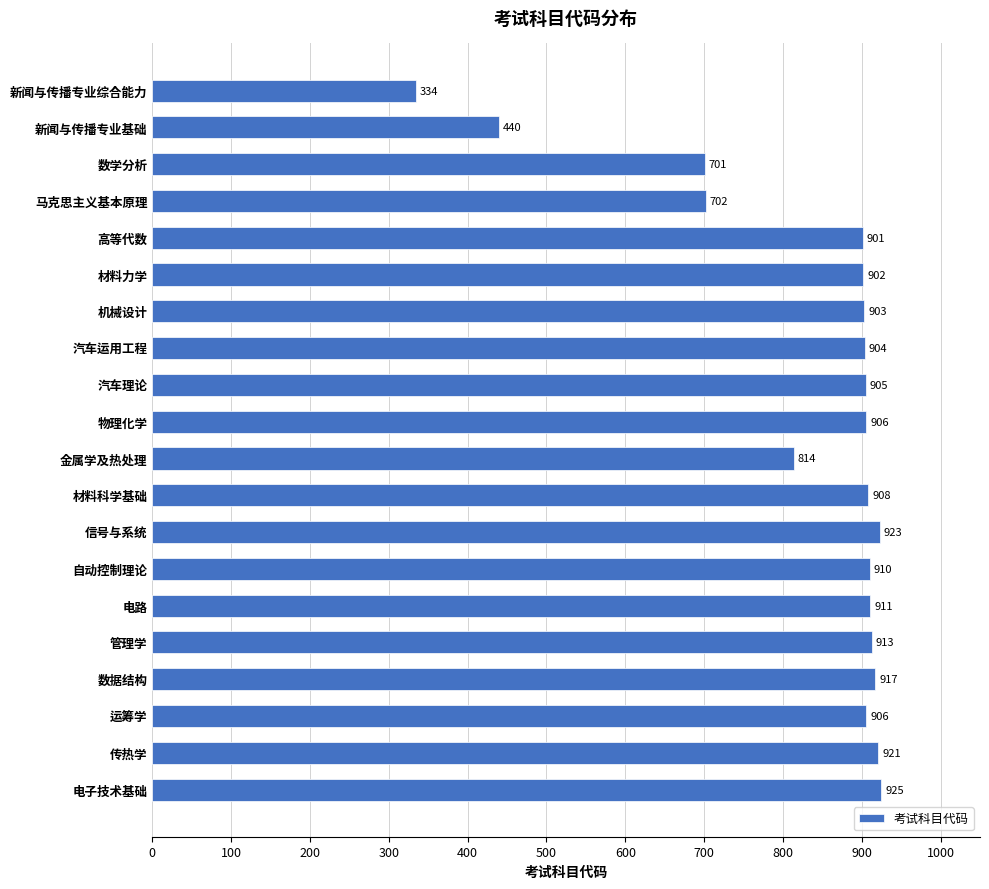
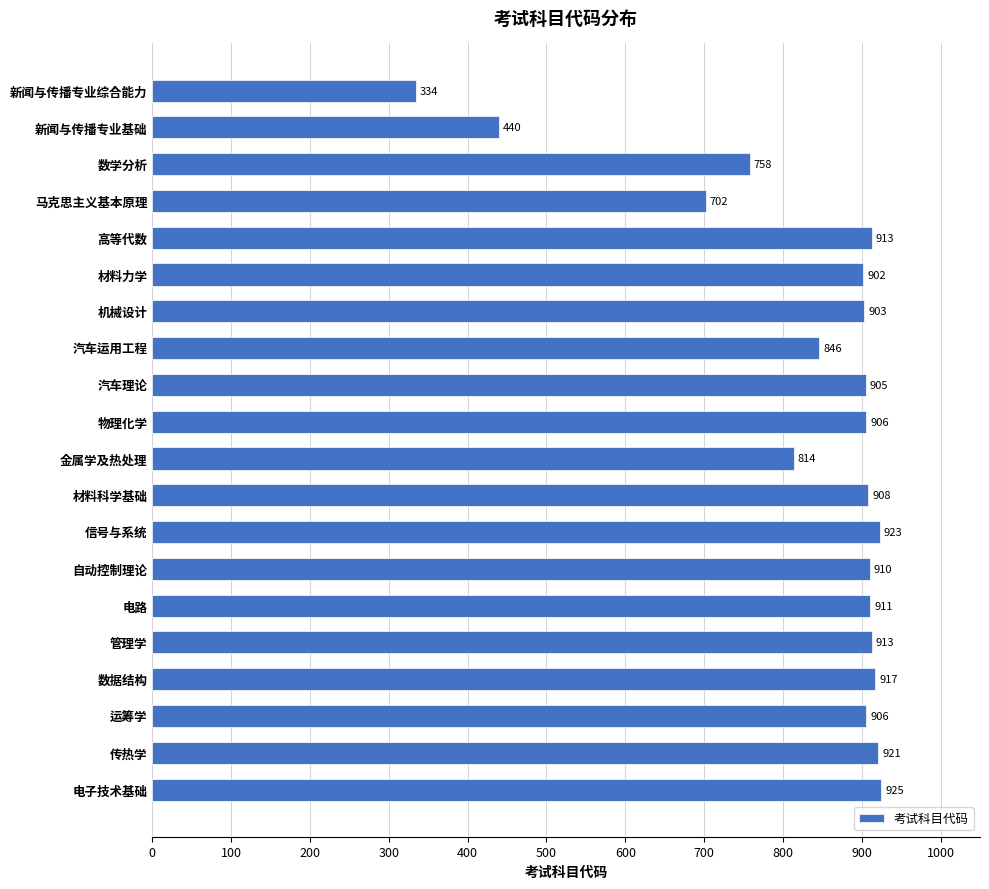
  {
    "新闻与传播专业综合能力": 334,
    "新闻与传播专业基础": 440,
-   "数学分析": 701,
+   "数学分析": 758,
    "马克思主义基本原理": 702,
-   "高等代数": 901,
+   "高等代数": 913,
    "材料力学": 902,
    "机械设计": 903,
-   "汽车运用工程": 904,
+   "汽车运用工程": 846,
    "汽车理论": 905,
    "物理化学": 906,
    "金属学及热处理": 814,
    "材料科学基础": 908,
    "信号与系统": 923,
    "自动控制理论": 910,
    "电路": 911,
    "管理学": 913,
    "数据结构": 917,
    "运筹学": 906,
    "传热学": 921,
    "电子技术基础": 925
  }
